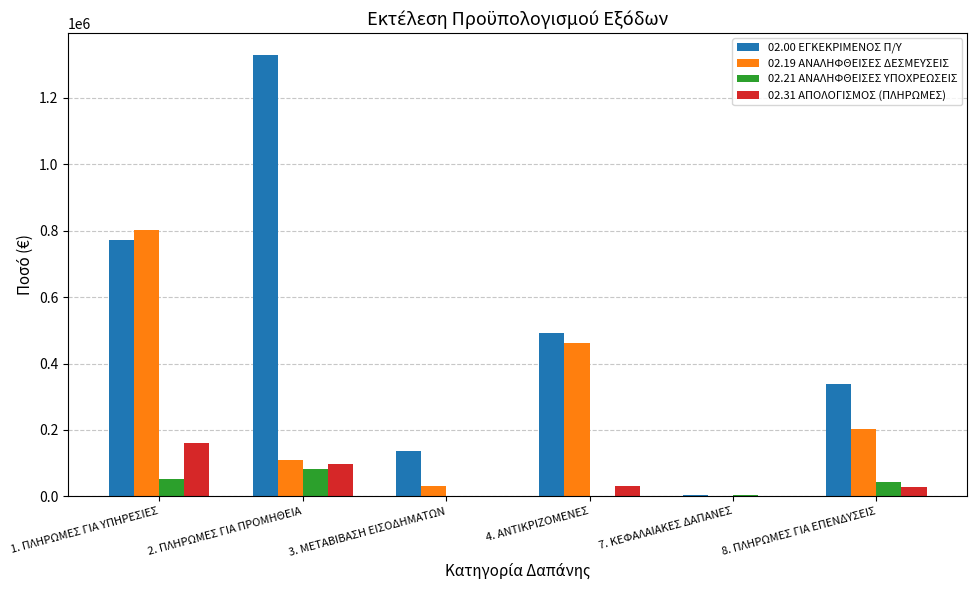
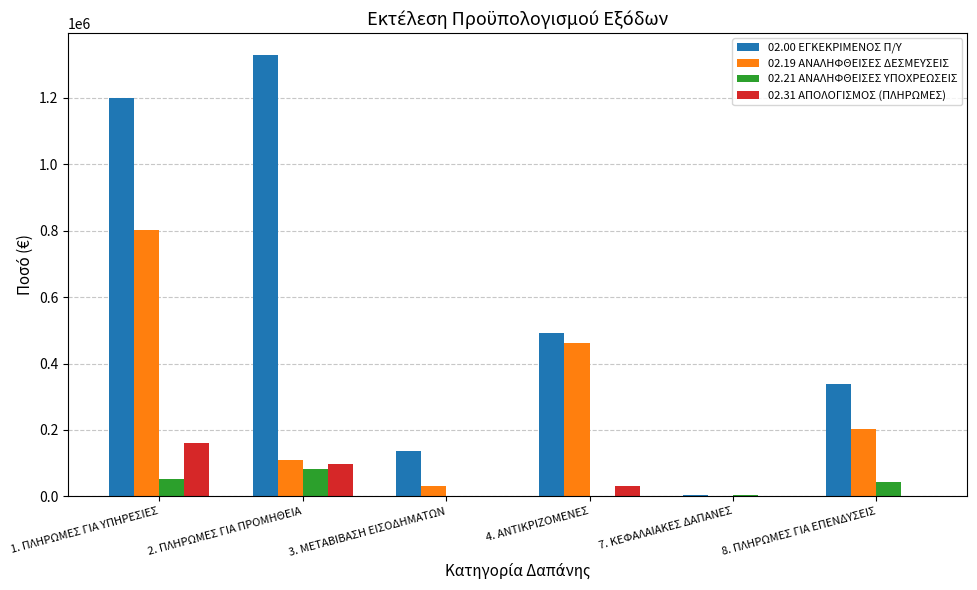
  {
    "02.00 ΕΓΚΕΚΡΙΜΕΝΟΣ Π/Υ": {
-     "1. ΠΛΗΡΩΜΕΣ ΓΙΑ ΥΠΗΡΕΣΙΕΣ": 770000,
+     "1. ΠΛΗΡΩΜΕΣ ΓΙΑ ΥΠΗΡΕΣΙΕΣ": 1200000,
      "2. ΠΛΗΡΩΜΕΣ ΓΙΑ ΠΡΟΜΗΘΕΙΑ": 1330000,
      "3. ΜΕΤΑΒΙΒΑΣΗ ΕΙΣΟΔΗΜΑΤΩΝ": 140000,
      "4. ΑΝΤΙΚΡΙΖΟΜΕΝΕΣ": 490000,
      "8. ΠΛΗΡΩΜΕΣ ΓΙΑ ΕΠΕΝΔΥΣΕΙΣ": 340000
    },
    "02.19 ΑΝΑΛΗΦΘΕΙΣΕΣ ΔΕΣΜΕΥΣΕΙΣ": {
      "1. ΠΛΗΡΩΜΕΣ ΓΙΑ ΥΠΗΡΕΣΙΕΣ": 800000,
      "2. ΠΛΗΡΩΜΕΣ ΓΙΑ ΠΡΟΜΗΘΕΙΑ": 110000,
      "3. ΜΕΤΑΒΙΒΑΣΗ ΕΙΣΟΔΗΜΑΤΩΝ": 30000,
      "4. ΑΝΤΙΚΡΙΖΟΜΕΝΕΣ": 460000,
      "7. ΚΕΦΑΛΑΙΑΚΕΣ ΔΑΠΑΝΕΣ": 0,
      "8. ΠΛΗΡΩΜΕΣ ΓΙΑ ΕΠΕΝΔΥΣΕΙΣ": 200000
    },
    "02.21 ΑΝΑΛΗΦΘΕΙΣΕΣ ΥΠΟΧΡΕΩΣΕΙΣ": {
      "1. ΠΛΗΡΩΜΕΣ ΓΙΑ ΥΠΗΡΕΣΙΕΣ": 50000,
      "2. ΠΛΗΡΩΜΕΣ ΓΙΑ ΠΡΟΜΗΘΕΙΑ": 80000,
      "3. ΜΕΤΑΒΙΒΑΣΗ ΕΙΣΟΔΗΜΑΤΩΝ": 0,
      "8. ΠΛΗΡΩΜΕΣ ΓΙΑ ΕΠΕΝΔΥΣΕΙΣ": 40000
    },
    "02.31 ΑΠΟΛΟΓΙΣΜΟΣ (ΠΛΗΡΩΜΕΣ)": {
      "1. ΠΛΗΡΩΜΕΣ ΓΙΑ ΥΠΗΡΕΣΙΕΣ": 160000,
      "2. ΠΛΗΡΩΜΕΣ ΓΙΑ ΠΡΟΜΗΘΕΙΑ": 100000,
      "3. ΜΕΤΑΒΙΒΑΣΗ ΕΙΣΟΔΗΜΑΤΩΝ": 0,
      "4. ΑΝΤΙΚΡΙΖΟΜΕΝΕΣ": 30000,
      "7. ΚΕΦΑΛΑΙΑΚΕΣ ΔΑΠΑΝΕΣ": 0,
-     "8. ΠΛΗΡΩΜΕΣ ΓΙΑ ΕΠΕΝΔΥΣΕΙΣ": 30000
+     "8. ΠΛΗΡΩΜΕΣ ΓΙΑ ΕΠΕΝΔΥΣΕΙΣ": 0
    }
  }
